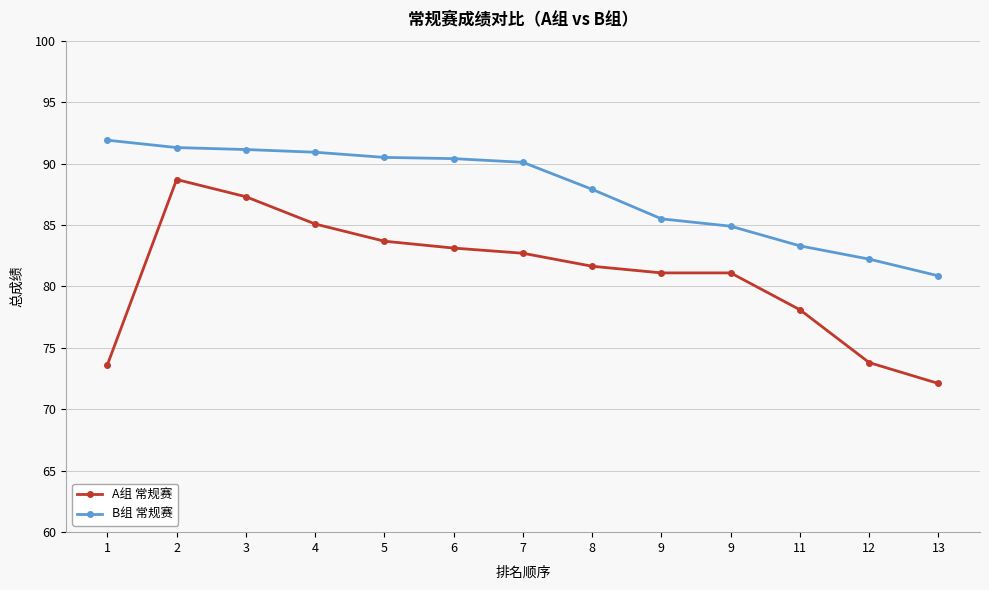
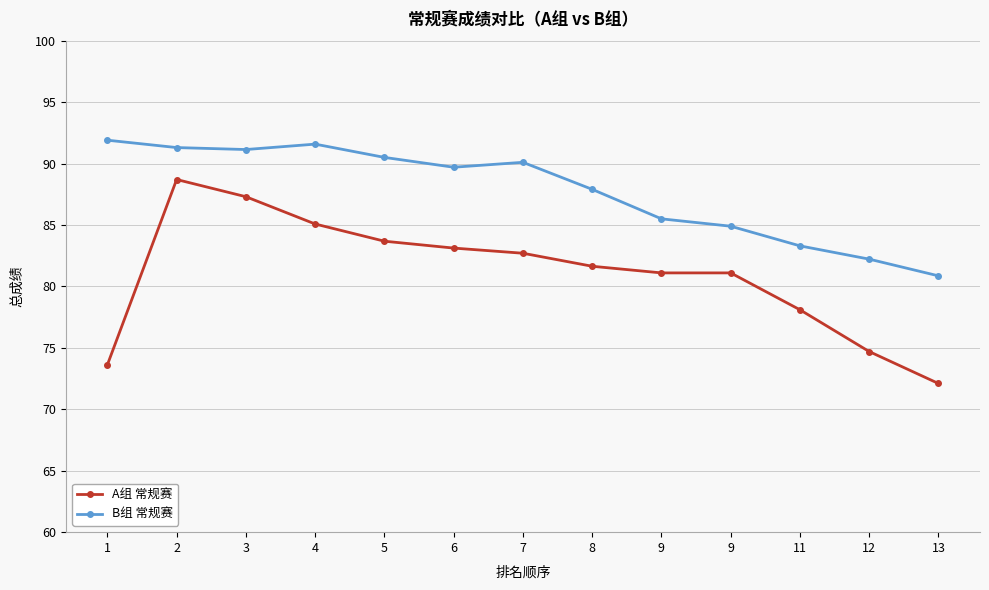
  {
    "A组 常规赛": {
      "1": 73.6,
      "2": 88.7,
      "3": 87.3,
      "4": 85.1,
      "5": 83.7,
      "6": 83.1,
      "7": 82.7,
      "8": 81.6,
      "11": 78.1,
-     "12": 73.8,
+     "12": 74.7,
      "13": 72.1
    },
    "B组 常规赛": {
      "1": 91.9,
      "2": 91.3,
      "3": 91.1,
-     "4": 90.9,
+     "4": 91.6,
      "5": 90.5,
-     "6": 90.4,
+     "6": 89.7,
      "7": 90.1,
      "8": 87.9,
      "11": 83.3,
      "12": 82.2,
      "13": 80.9
    }
  }
